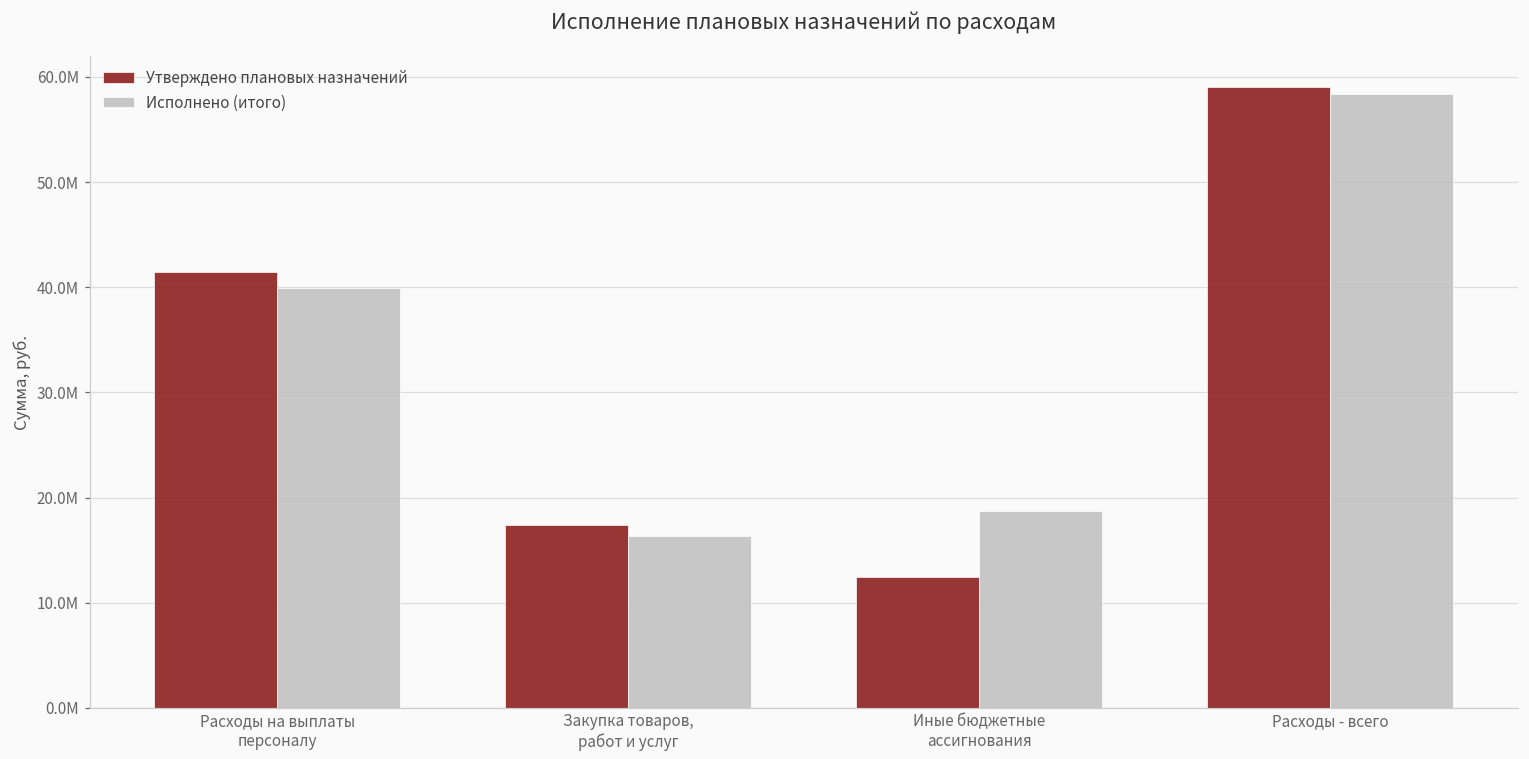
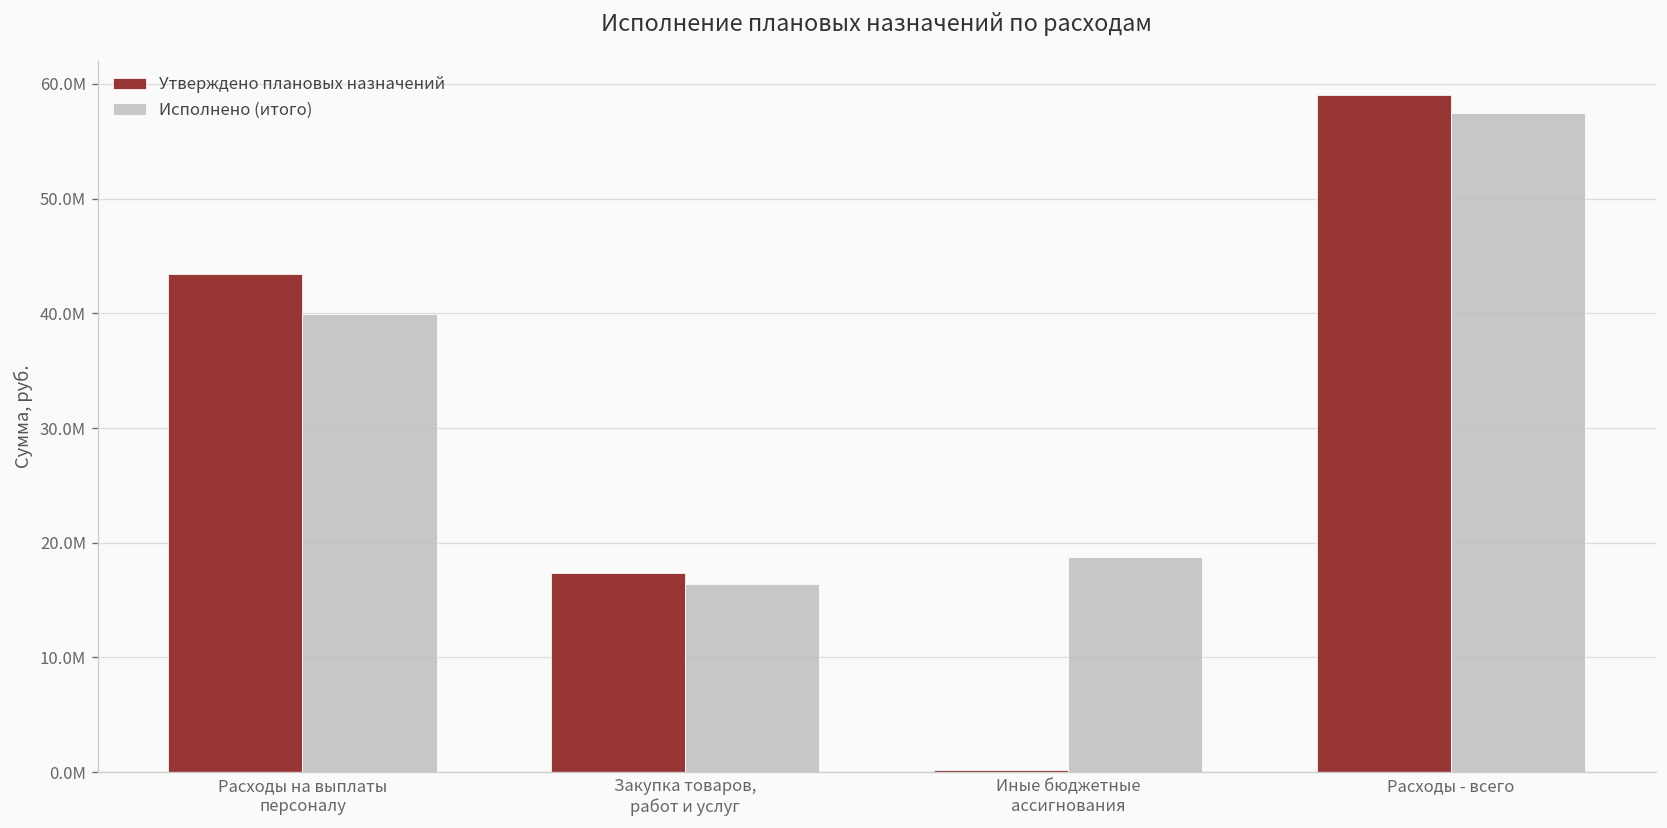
  {
    "Утверждено плановых назначений": {
-     "Расходы на выплаты персоналу": 41000000,
+     "Расходы на выплаты персоналу": 43000000,
      "Закупка товаров, работ и услуг": 17000000,
-     "Иные бюджетные ассигнования": 12000000,
+     "Иные бюджетные ассигнования": 0,
      "Расходы - всего": 59000000
    },
    "Исполнено (итого)": {
      "Расходы на выплаты персоналу": 40000000,
      "Закупка товаров, работ и услуг": 16000000,
      "Иные бюджетные ассигнования": 19000000,
-     "Расходы - всего": 58000000
+     "Расходы - всего": 57000000
    }
  }
